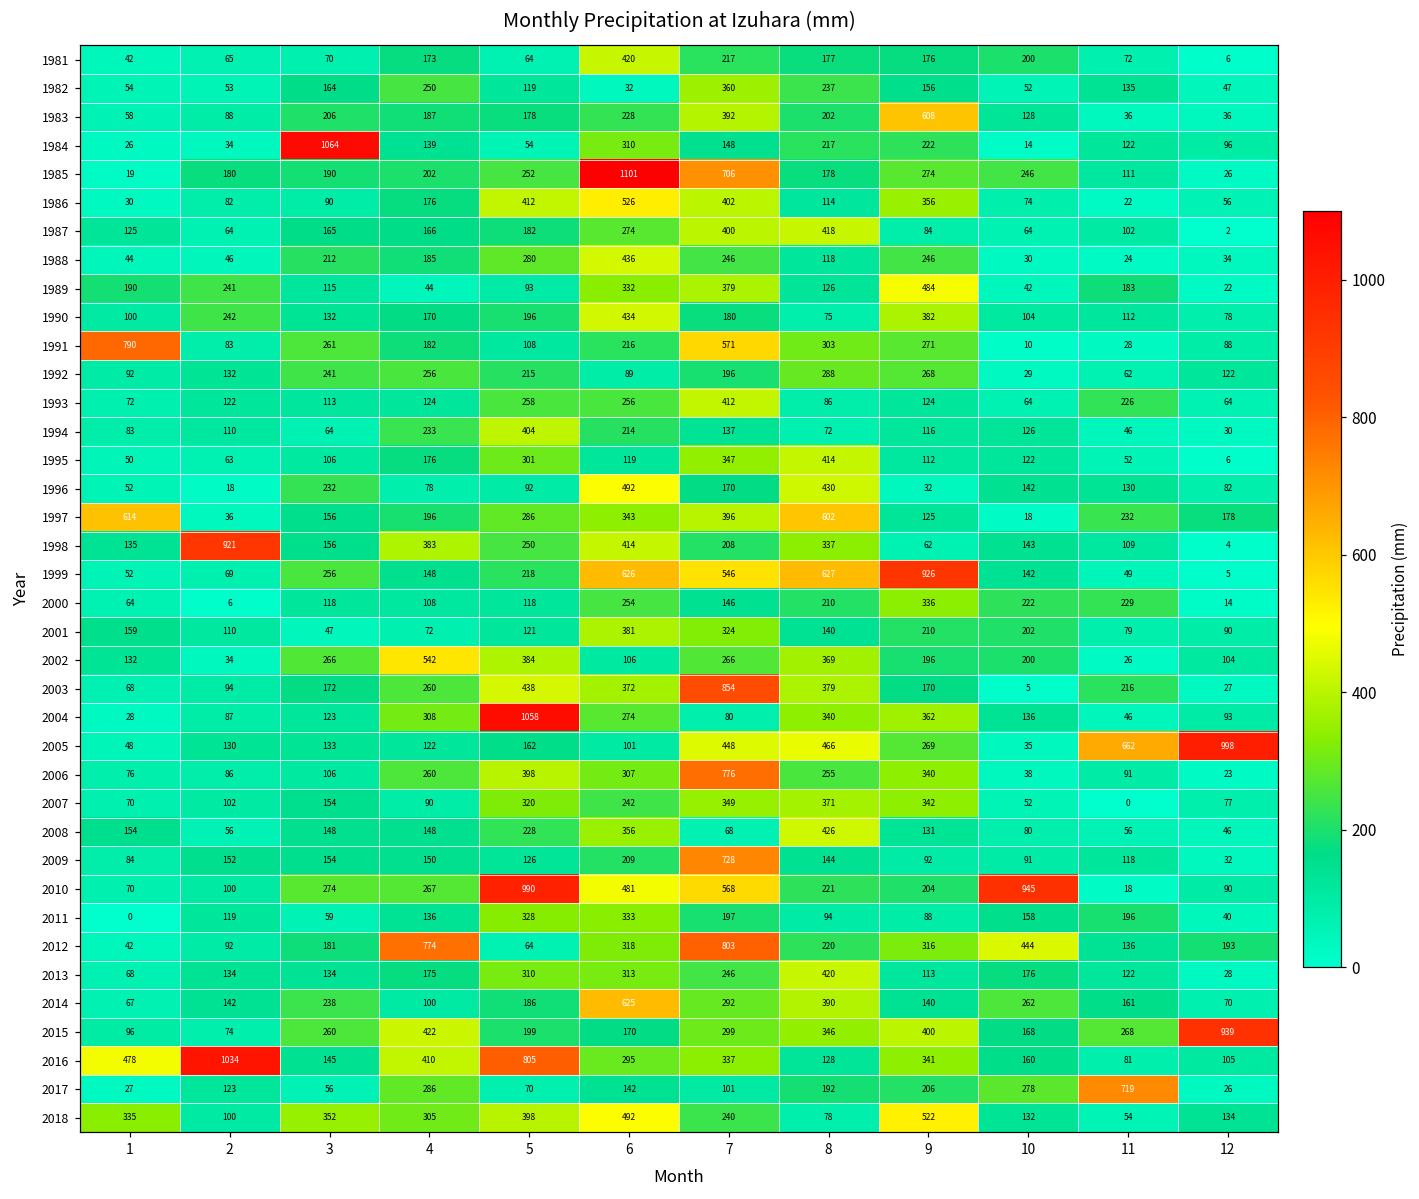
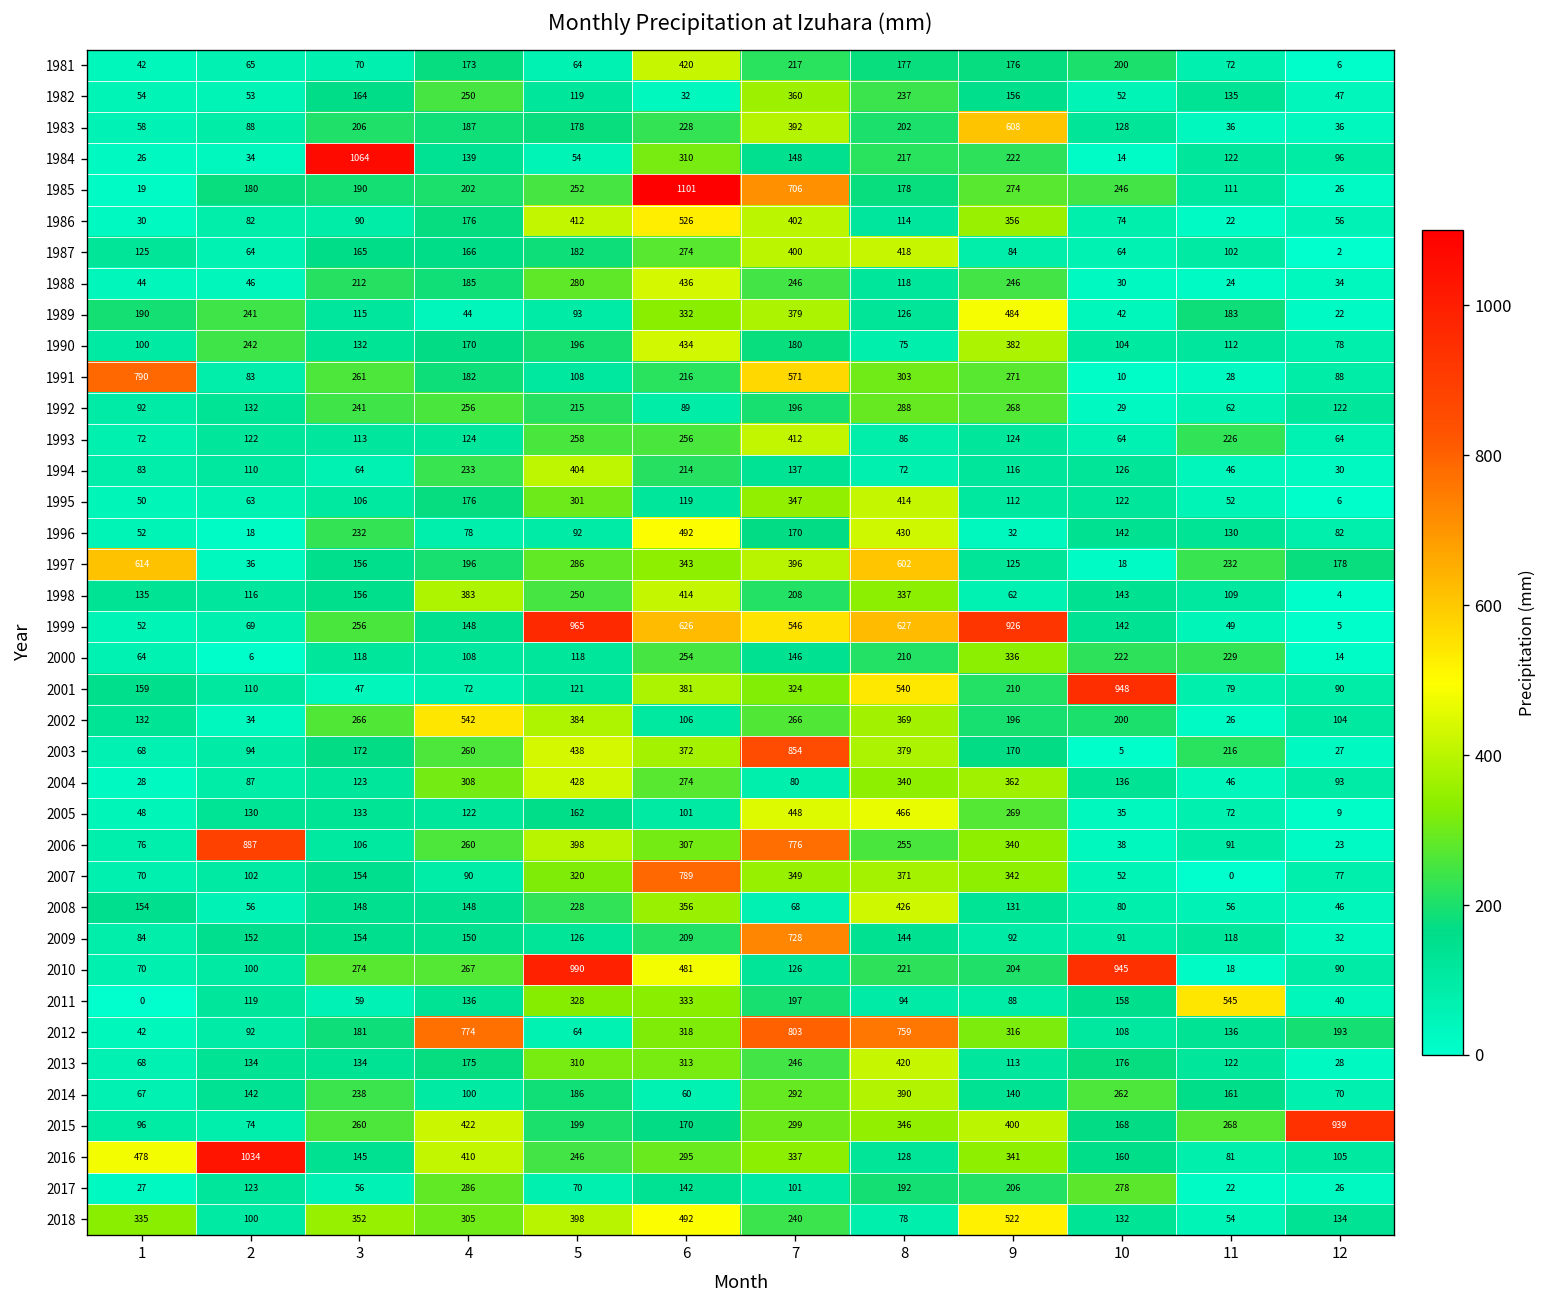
  {
    "1998": {
      "1": 135,
-     "2": 921,
+     "2": 116,
      "3": 156,
      "4": 383,
      "5": 250,
      "6": 414,
      "7": 208,
      "8": 337,
      "9": 62,
      "10": 143,
      "11": 109,
      "12": 4
    },
    "1999": {
      "1": 52,
      "2": 69,
      "3": 256,
      "4": 148,
-     "5": 218,
+     "5": 965,
      "6": 626,
      "7": 546,
      "8": 627,
      "9": 926,
      "10": 142,
      "11": 49,
      "12": 5
    },
    "2001": {
      "1": 159,
      "2": 110,
      "3": 47,
      "4": 72,
      "5": 121,
      "6": 381,
      "7": 324,
-     "8": 140,
+     "8": 540,
      "9": 210,
-     "10": 202,
+     "10": 948,
      "11": 79,
      "12": 90
    },
    "2004": {
      "1": 28,
      "2": 87,
      "3": 123,
      "4": 308,
-     "5": 1058,
+     "5": 428,
      "6": 274,
      "7": 80,
      "8": 340,
      "9": 362,
      "10": 136,
      "11": 46,
      "12": 93
    },
    "2005": {
      "1": 48,
      "2": 130,
      "3": 133,
      "4": 122,
      "5": 162,
      "6": 101,
      "7": 448,
      "8": 466,
      "9": 269,
      "10": 35,
-     "11": 662,
-     "12": 998
+     "11": 72,
+     "12": 9
    },
    "2006": {
      "1": 76,
-     "2": 86,
+     "2": 887,
      "3": 106,
      "4": 260,
      "5": 398,
      "6": 307,
      "7": 776,
      "8": 255,
      "9": 340,
      "10": 38,
      "11": 91,
      "12": 23
    },
    "2007": {
      "1": 70,
      "2": 102,
      "3": 154,
      "4": 90,
      "5": 320,
-     "6": 242,
+     "6": 789,
      "7": 349,
      "8": 371,
      "9": 342,
      "10": 52,
      "11": 0,
      "12": 77
    },
    "2010": {
      "1": 70,
      "2": 100,
      "3": 274,
      "4": 267,
      "5": 990,
      "6": 481,
-     "7": 568,
+     "7": 126,
      "8": 221,
      "9": 204,
      "10": 945,
      "11": 18,
      "12": 90
    },
    "2011": {
      "1": 0,
      "2": 119,
      "3": 59,
      "4": 136,
      "5": 328,
      "6": 333,
      "7": 197,
      "8": 94,
      "9": 88,
      "10": 158,
-     "11": 196,
+     "11": 545,
      "12": 40
    },
    "2012": {
      "1": 42,
      "2": 92,
      "3": 181,
      "4": 774,
      "5": 64,
      "6": 318,
      "7": 803,
-     "8": 220,
+     "8": 759,
      "9": 316,
-     "10": 444,
+     "10": 108,
      "11": 136,
      "12": 193
    },
    "2014": {
      "1": 67,
      "2": 142,
      "3": 238,
      "4": 100,
      "5": 186,
-     "6": 625,
+     "6": 60,
      "7": 292,
      "8": 390,
      "9": 140,
      "10": 262,
      "11": 161,
      "12": 70
    },
    "2016": {
      "1": 478,
      "2": 1034,
      "3": 145,
      "4": 410,
-     "5": 805,
+     "5": 246,
      "6": 295,
      "7": 337,
      "8": 128,
      "9": 341,
      "10": 160,
      "11": 81,
      "12": 105
    },
    "2017": {
      "1": 27,
      "2": 123,
      "3": 56,
      "4": 286,
      "5": 70,
      "6": 142,
      "7": 101,
      "8": 192,
      "9": 206,
      "10": 278,
-     "11": 719,
+     "11": 22,
      "12": 26
    }
  }
